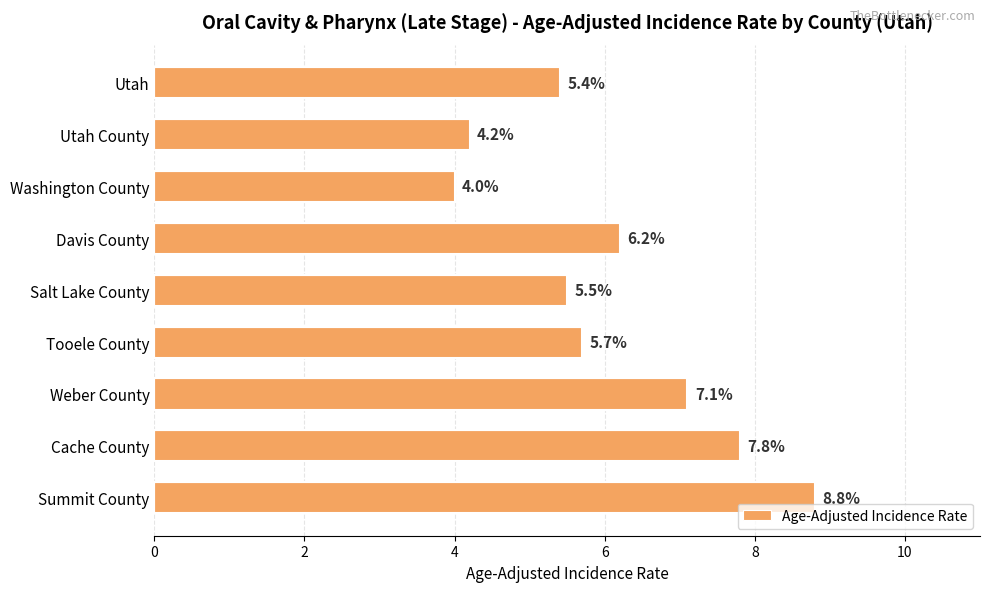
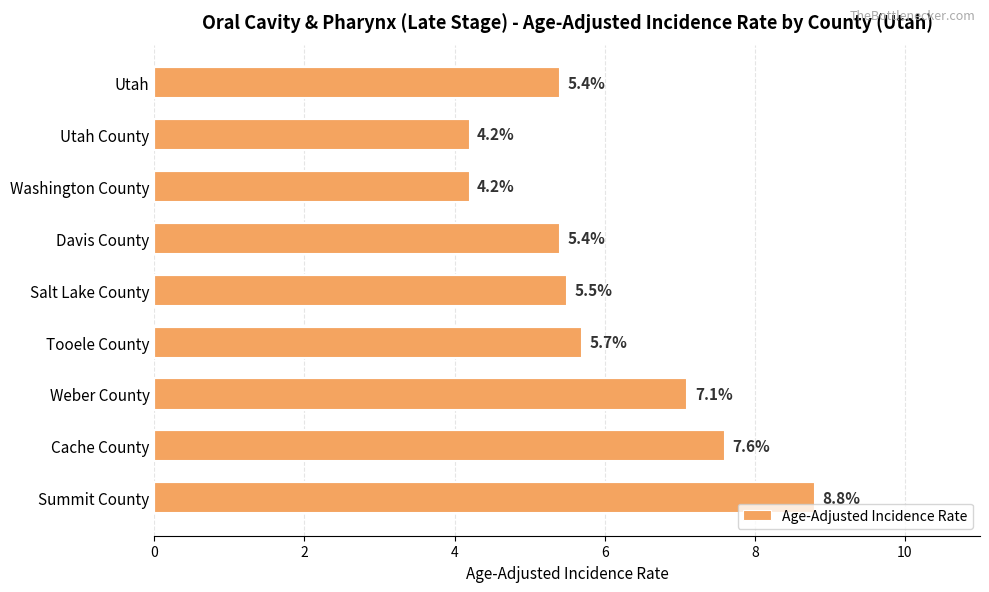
  {
    "Utah": "5.4%",
    "Utah County": "4.2%",
-   "Washington County": "4.0%",
-   "Davis County": "6.2%",
+   "Washington County": "4.2%",
+   "Davis County": "5.4%",
    "Salt Lake County": "5.5%",
    "Tooele County": "5.7%",
    "Weber County": "7.1%",
-   "Cache County": "7.8%"
+   "Cache County": "7.6%"
  }
